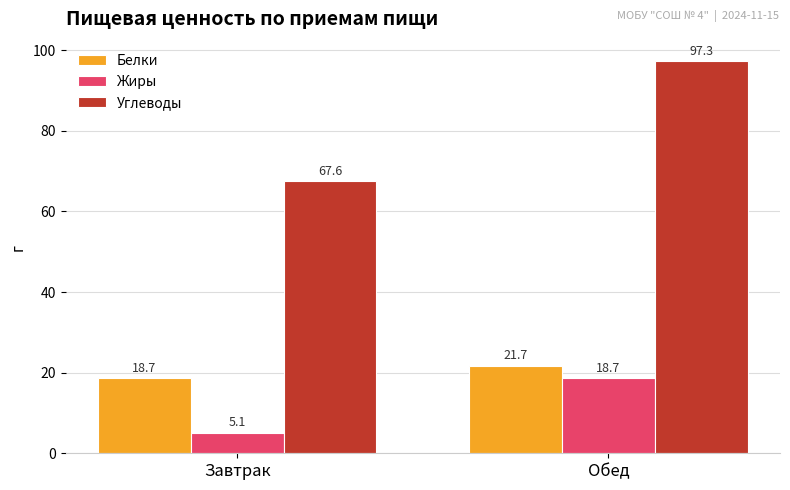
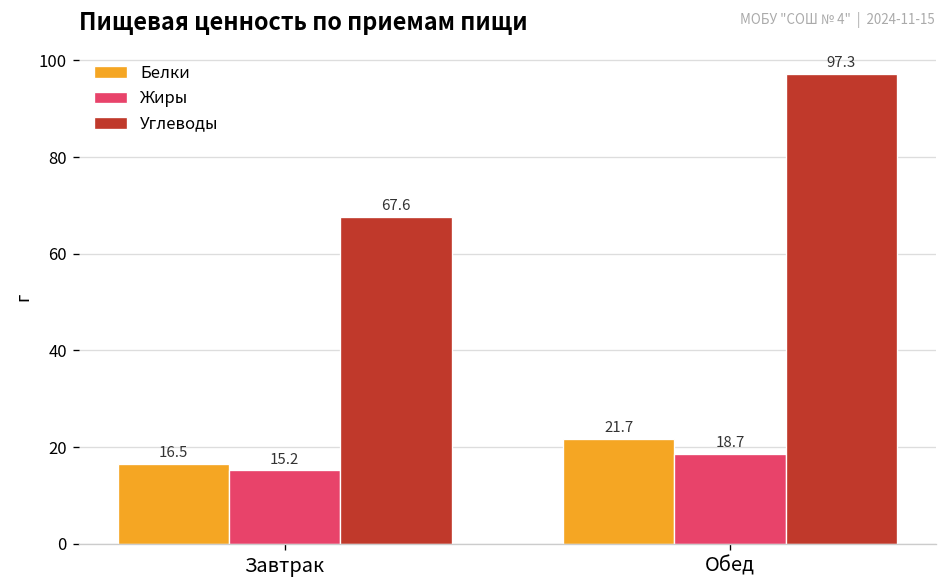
  {
    "Белки": {
-     "Завтрак": 18.7,
+     "Завтрак": 16.5,
      "Обед": 21.7
    },
    "Жиры": {
-     "Завтрак": 5.1,
+     "Завтрак": 15.2,
      "Обед": 18.7
    },
    "Углеводы": {
      "Завтрак": 67.6,
      "Обед": 97.3
    }
  }
